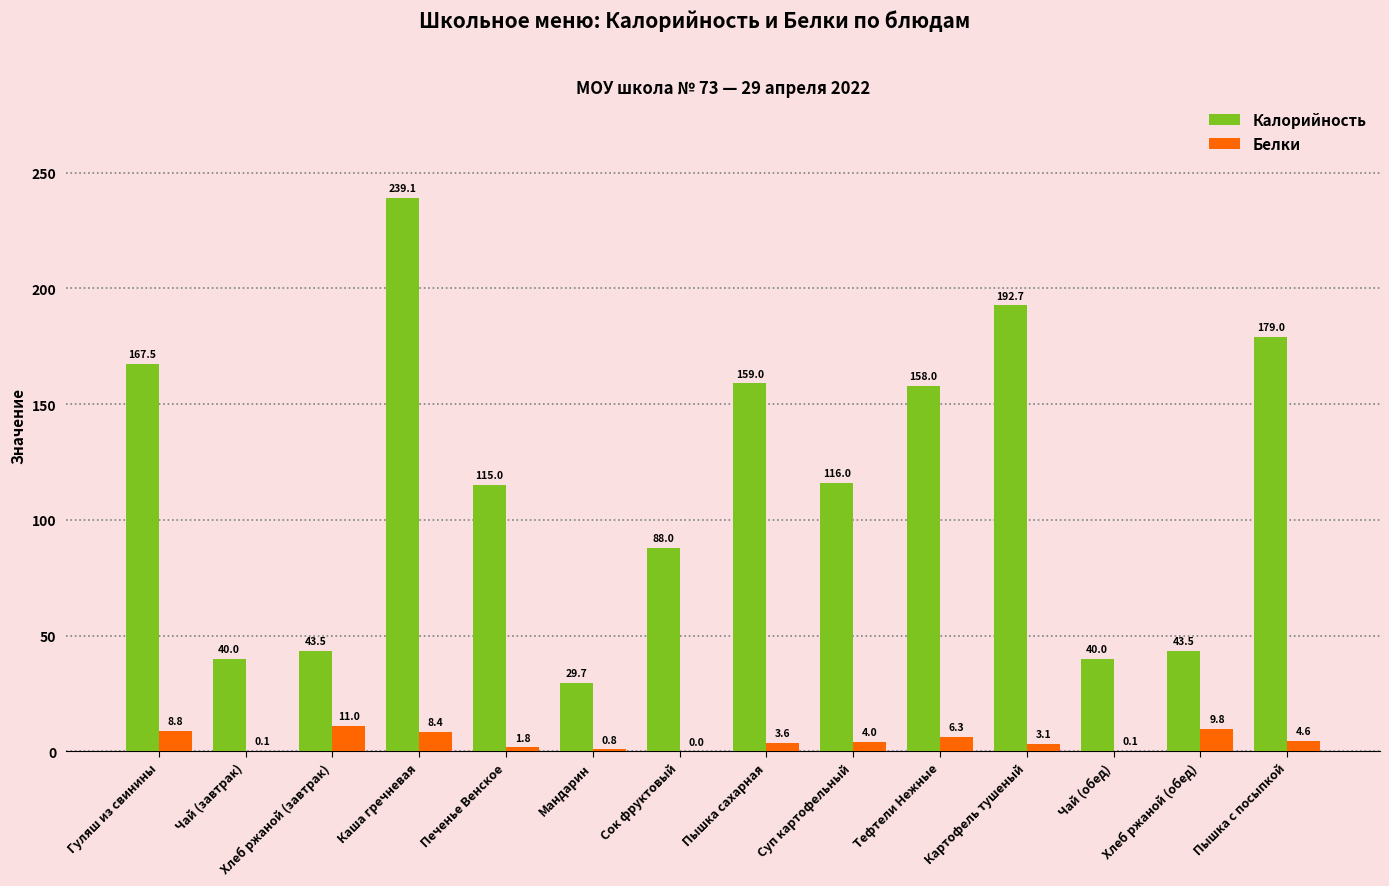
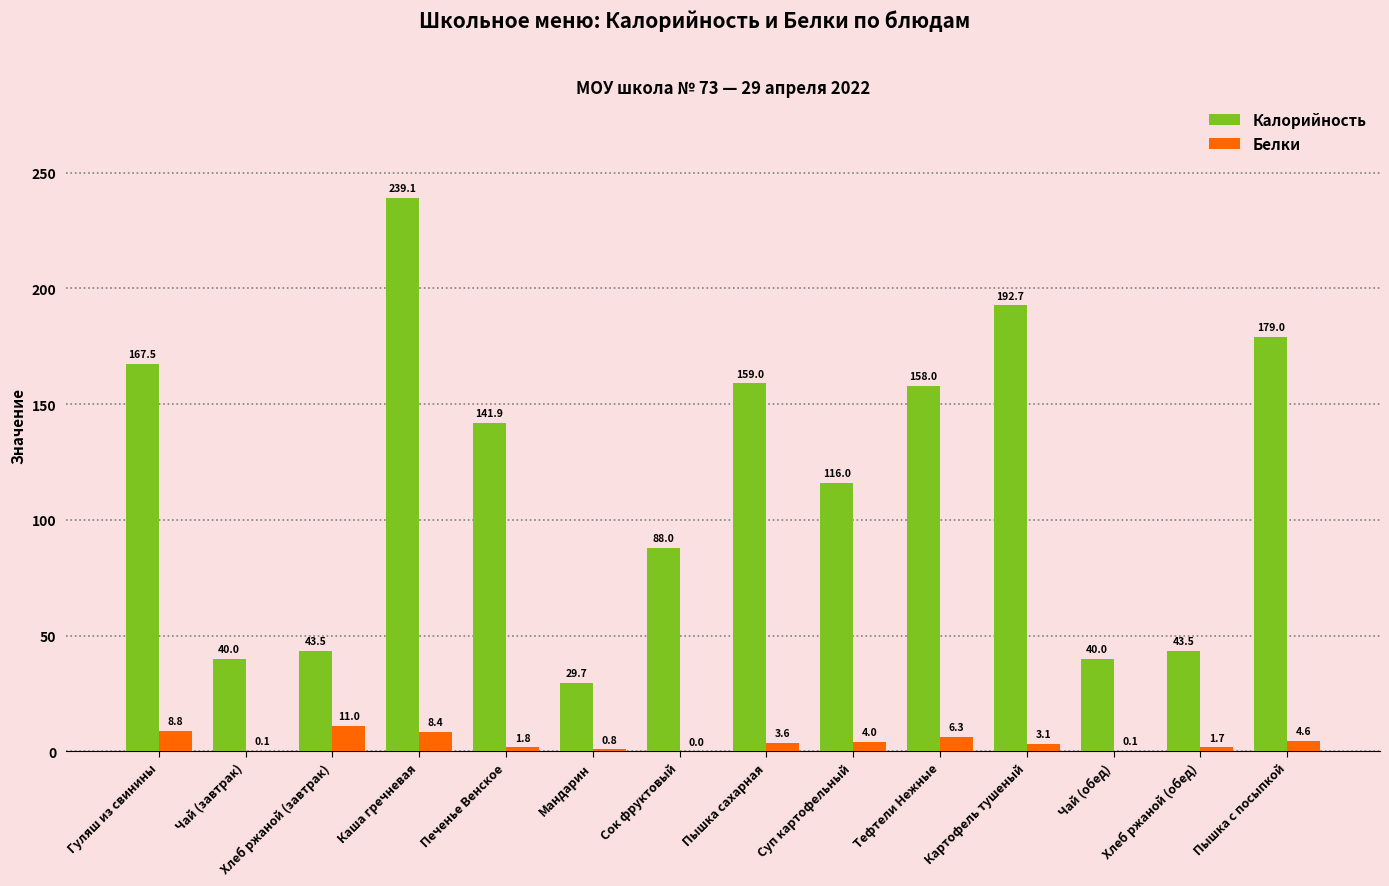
  {
    "Калорийность": {
      "Гуляш из свинины": 167.5,
      "Чай (завтрак)": 40.0,
      "Хлеб ржаной (завтрак)": 43.5,
      "Каша гречневая": 239.1,
-     "Печенье Венское": 115.0,
+     "Печенье Венское": 141.9,
      "Мандарин": 29.7,
      "Сок фруктовый": 88.0,
      "Пышка сахарная": 159.0,
      "Суп картофельный": 116.0,
      "Тефтели Нежные": 158.0,
      "Картофель тушеный": 192.7,
      "Чай (обед)": 40.0,
      "Хлеб ржаной (обед)": 43.5,
      "Пышка с посыпкой": 179.0
    },
    "Белки": {
      "Гуляш из свинины": 8.8,
      "Чай (завтрак)": 0.1,
      "Хлеб ржаной (завтрак)": 11.0,
      "Каша гречневая": 8.4,
      "Печенье Венское": 1.8,
      "Мандарин": 0.8,
      "Сок фруктовый": 0.0,
      "Пышка сахарная": 3.6,
      "Суп картофельный": 4.0,
      "Тефтели Нежные": 6.3,
      "Картофель тушеный": 3.1,
      "Чай (обед)": 0.1,
-     "Хлеб ржаной (обед)": 9.8,
+     "Хлеб ржаной (обед)": 1.7,
      "Пышка с посыпкой": 4.6
    }
  }
